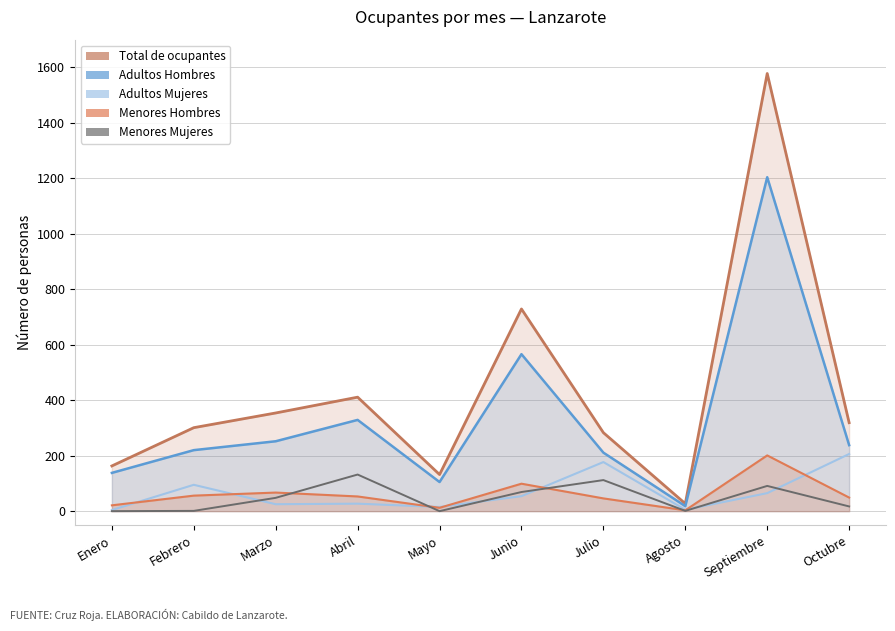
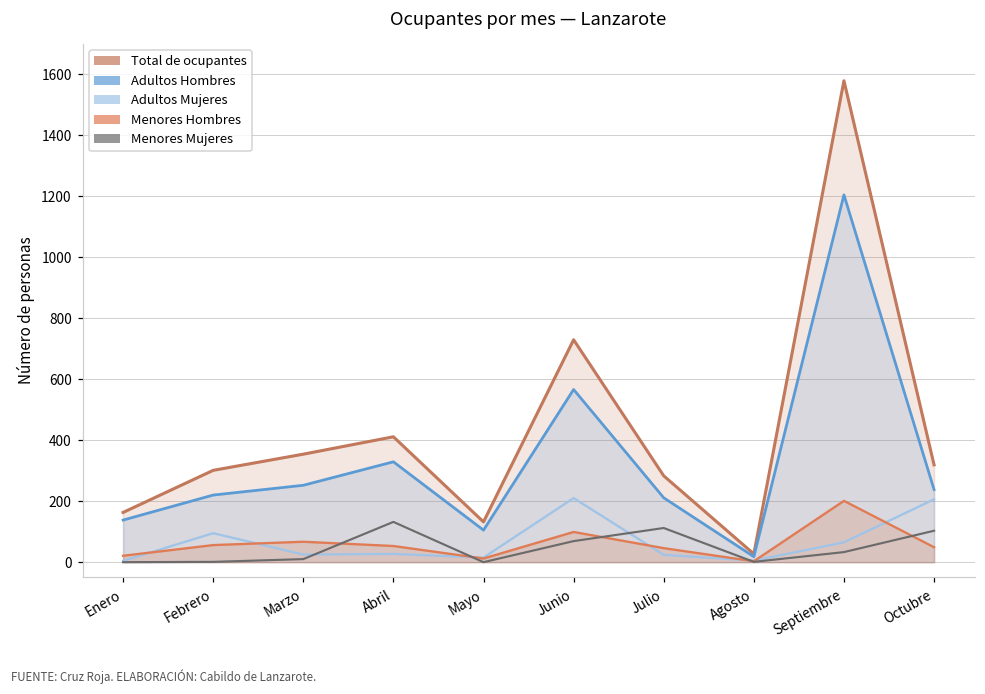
  {
    "Adultos Mujeres": {
      "Febrero": 100,
      "Marzo": 30,
      "Abril": 30,
-     "Junio": 50,
-     "Julio": 180,
+     "Junio": 210,
+     "Julio": 20,
      "Septiembre": 70,
      "Octubre": 210
    },
    "Menores Mujeres": {
      "Febrero": 0,
-     "Marzo": 50,
+     "Marzo": 10,
      "Abril": 130,
      "Mayo": 0,
      "Junio": 70,
      "Julio": 110,
-     "Septiembre": 90,
-     "Octubre": 20
+     "Septiembre": 30,
+     "Octubre": 100
    }
  }
